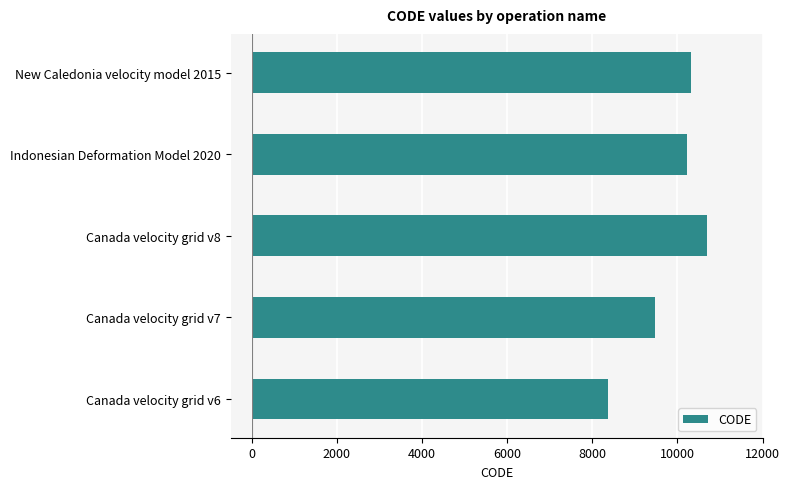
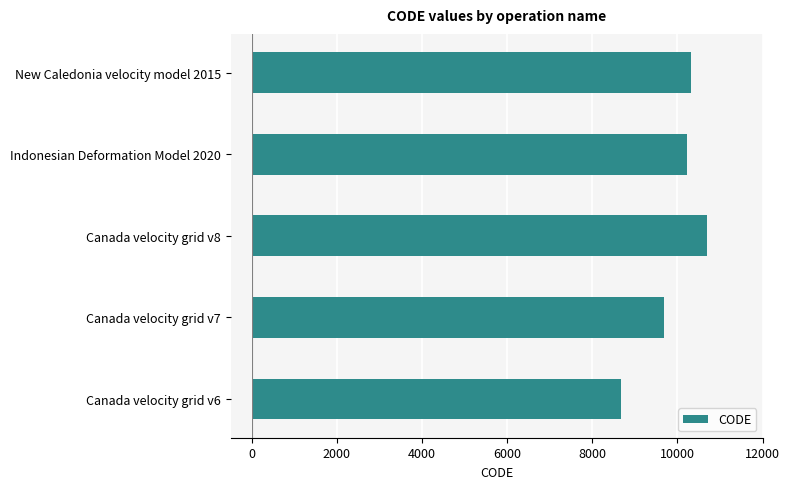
  {
    "New Caledonia velocity model 2015": 10300,
    "Indonesian Deformation Model 2020": 10200,
    "Canada velocity grid v8": 10700,
-   "Canada velocity grid v7": 9500,
-   "Canada velocity grid v6": 8400
+   "Canada velocity grid v7": 9700,
+   "Canada velocity grid v6": 8700
  }
